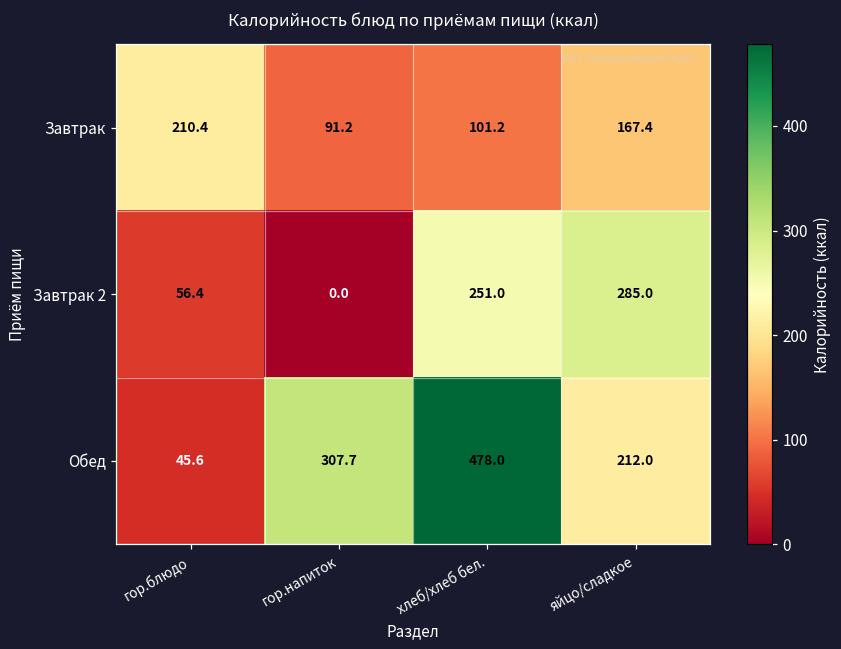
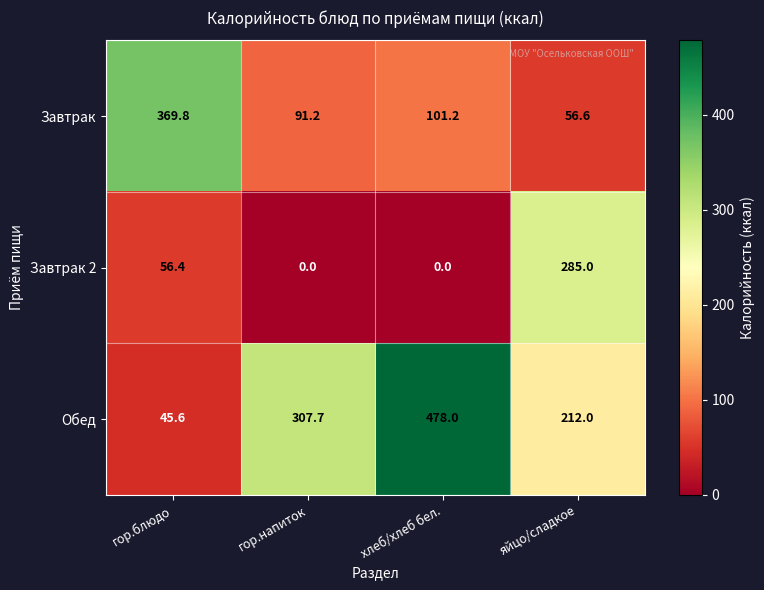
  {
    "Завтрак": {
-     "гор.блюдо": 210.4,
+     "гор.блюдо": 369.8,
      "гор.напиток": 91.2,
      "хлеб/хлеб бел.": 101.2,
-     "яйцо/сладкое": 167.4
+     "яйцо/сладкое": 56.6
    },
    "Завтрак 2": {
      "гор.блюдо": 56.4,
      "гор.напиток": 0.0,
-     "хлеб/хлеб бел.": 251.0,
+     "хлеб/хлеб бел.": 0.0,
      "яйцо/сладкое": 285.0
    },
    "Обед": {
      "гор.блюдо": 45.6,
      "гор.напиток": 307.7,
      "хлеб/хлеб бел.": 478.0,
      "яйцо/сладкое": 212.0
    }
  }
